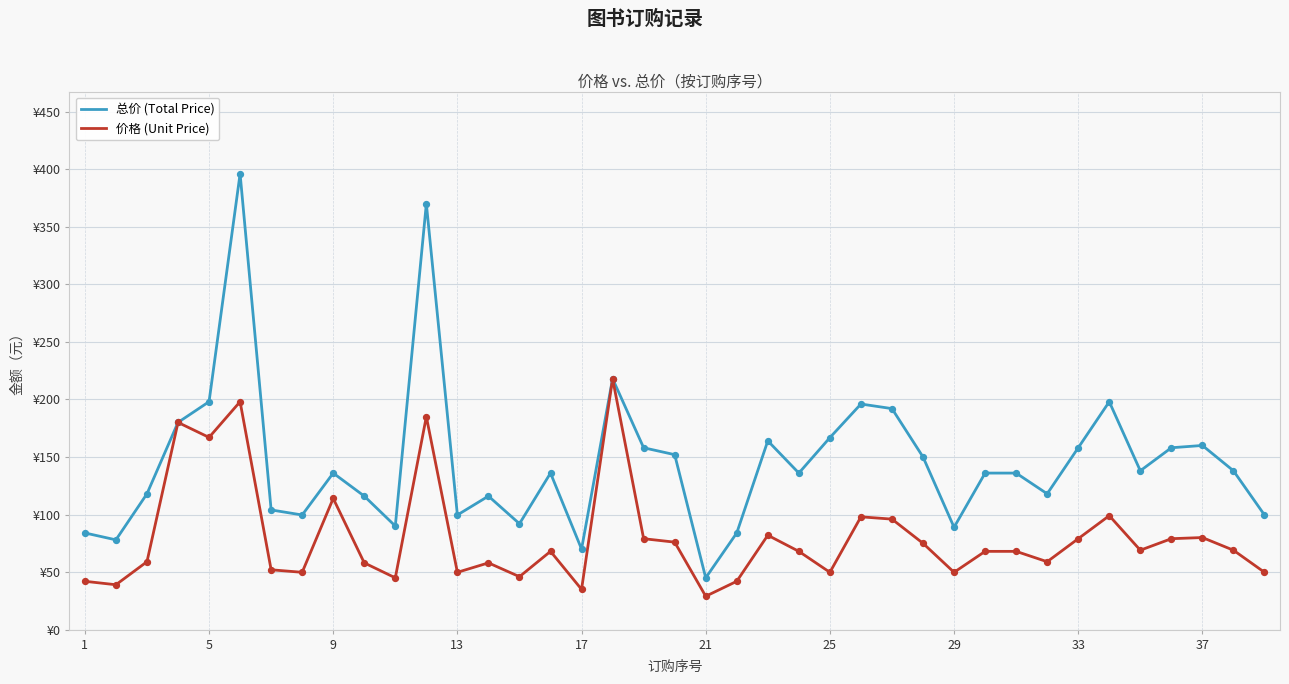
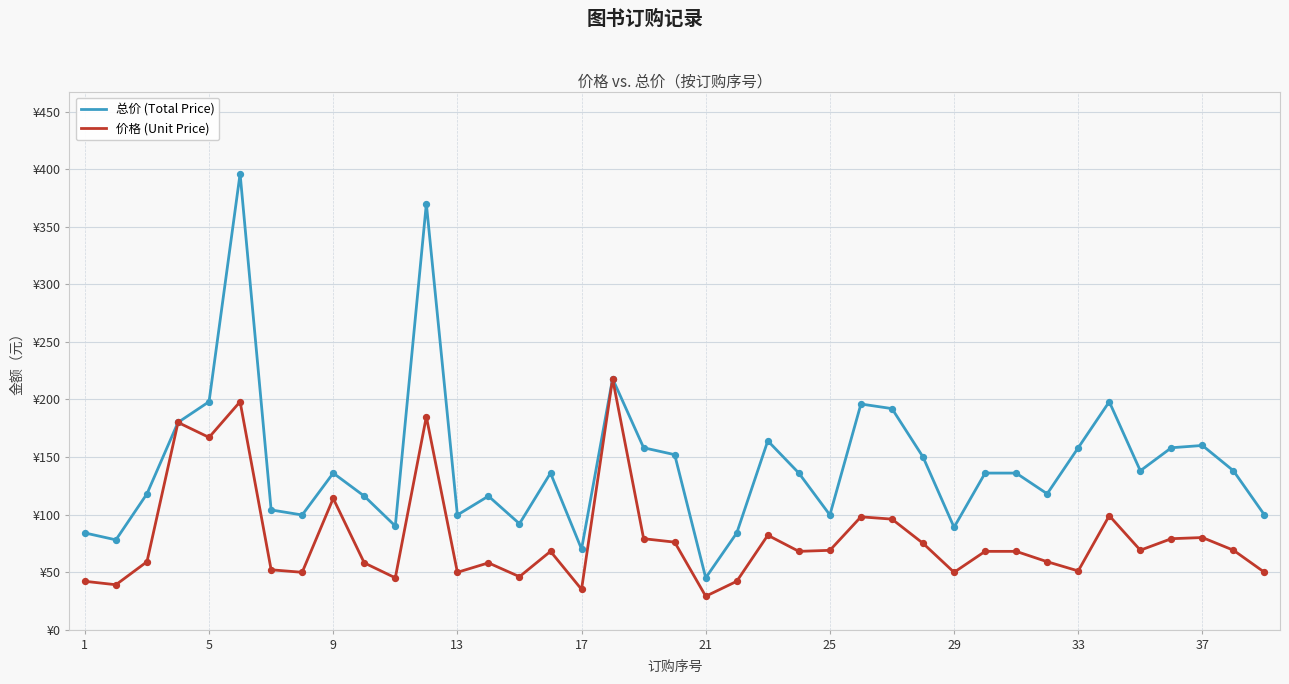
  {
    "总价 (Total Price)": {
      "1": "¥84",
      "5": "¥198",
      "9": "¥136",
      "13": "¥100",
      "17": "¥70",
      "21": "¥45",
-     "25": "¥167",
+     "25": "¥100",
      "29": "¥89",
      "33": "¥158",
      "37": "¥160"
    },
    "价格 (Unit Price)": {
      "1": "¥42",
      "5": "¥167",
      "9": "¥114",
      "13": "¥50",
      "17": "¥35",
      "21": "¥29",
-     "25": "¥50",
+     "25": "¥69",
      "29": "¥50",
-     "33": "¥79",
+     "33": "¥51",
      "37": "¥80"
    }
  }
